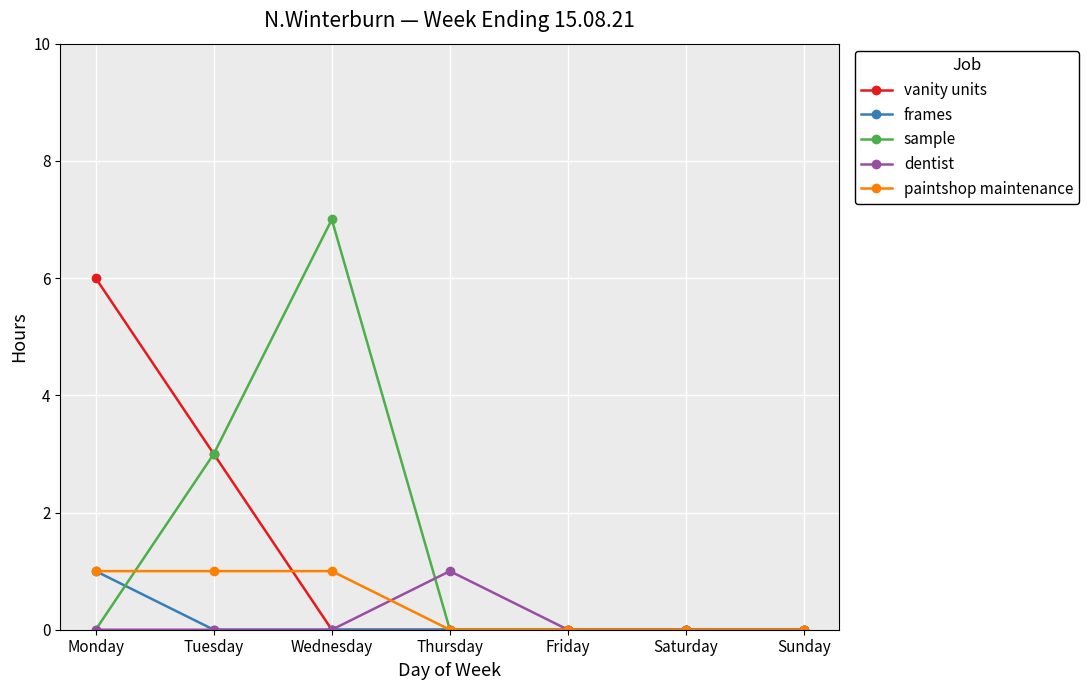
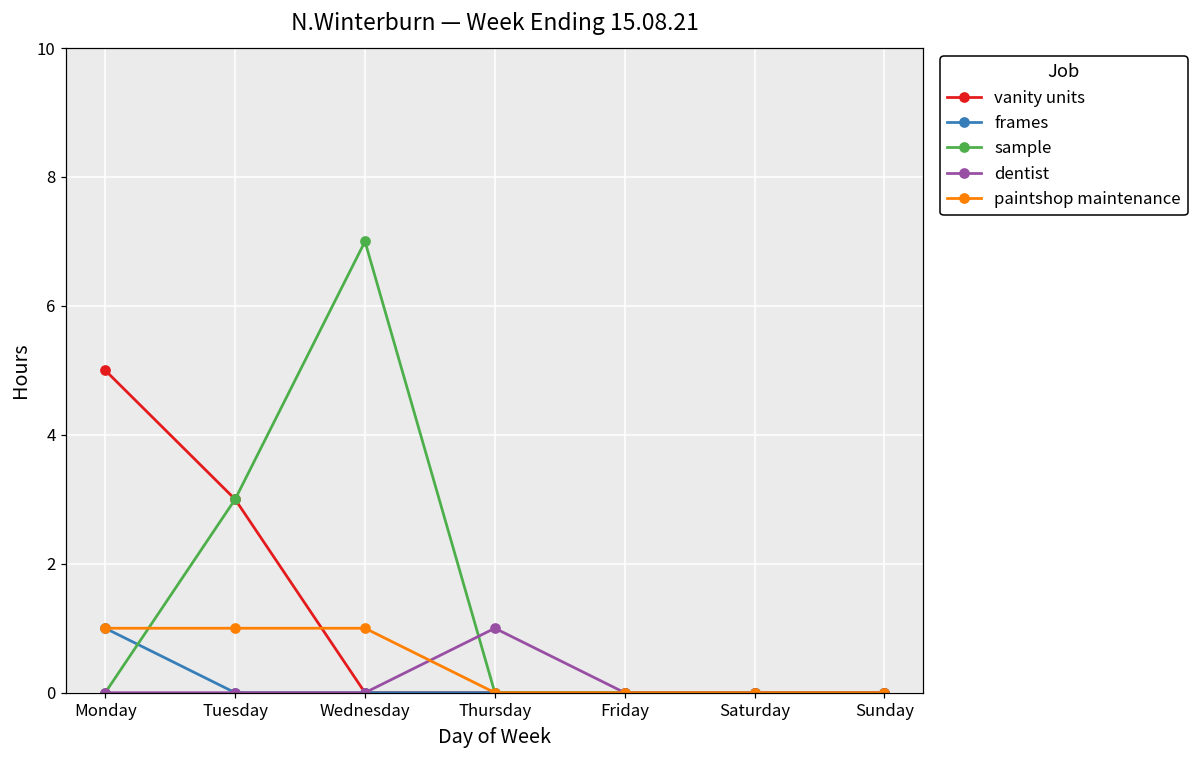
  {
    "vanity units": {
-     "Monday": 6
+     "Monday": 5
    },
    "sample": {
      "Wednesday": 7
    },
    "dentist": {
      "Thursday": 1
    },
    "paintshop maintenance": {
      "Tuesday": 1,
      "Wednesday": 1
    }
  }
